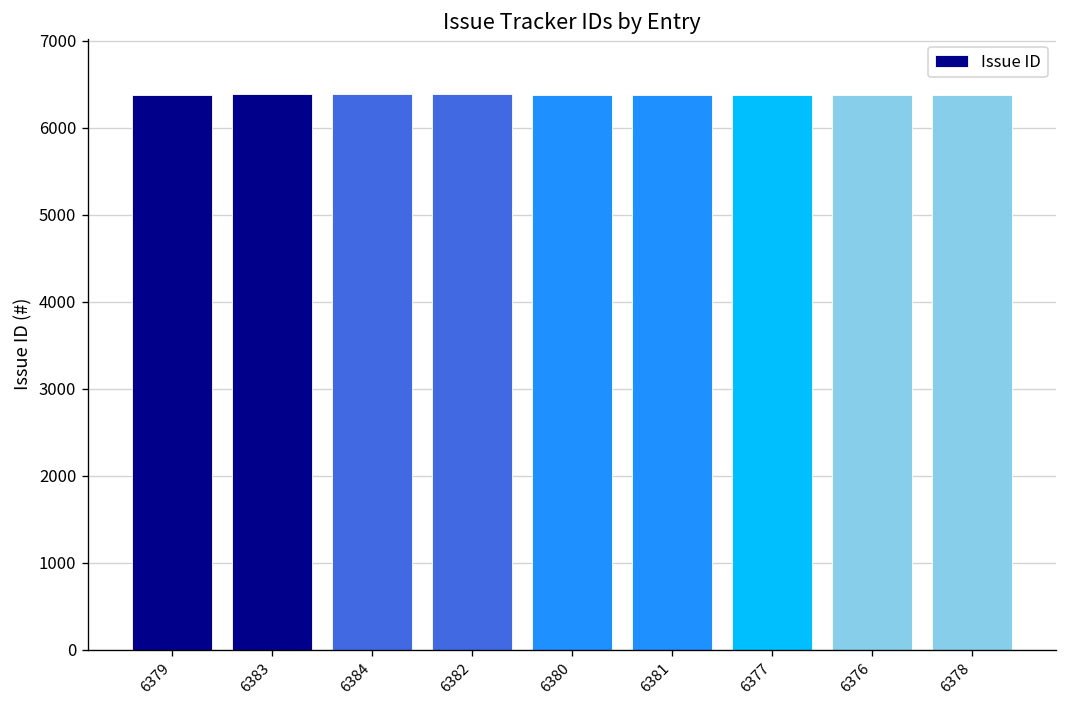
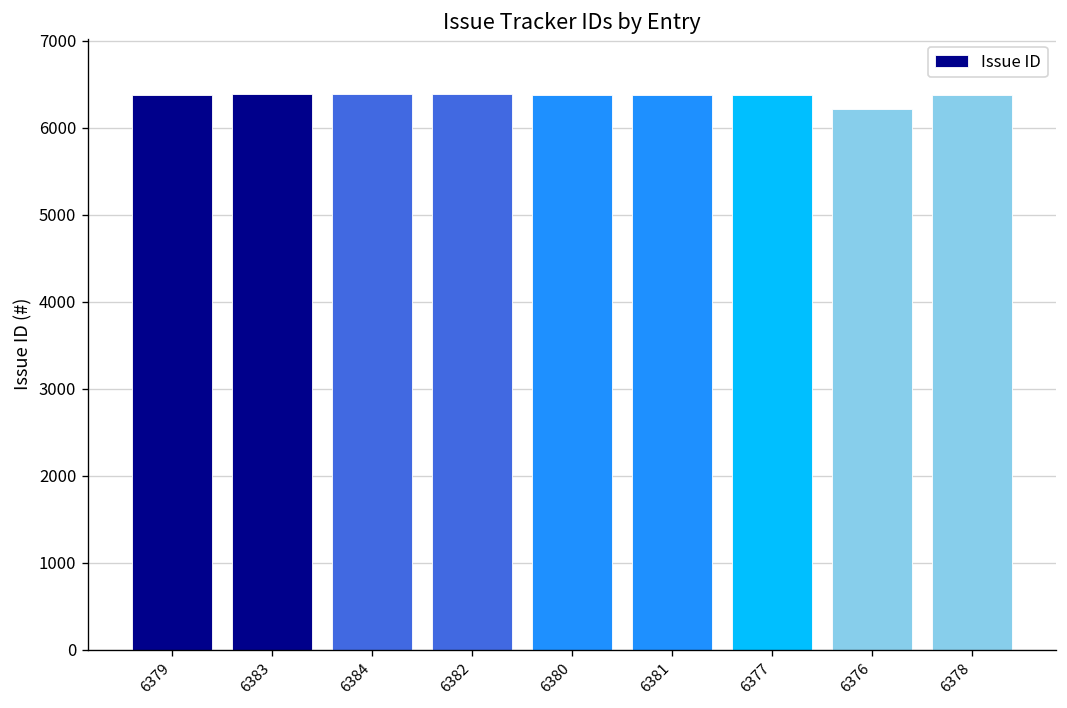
  {
    "6379": 6400,
    "6383": 6400,
    "6384": 6400,
    "6382": 6400,
    "6380": 6400,
    "6381": 6400,
    "6377": 6400,
-   "6376": 6400,
+   "6376": 6200,
    "6378": 6400
  }
